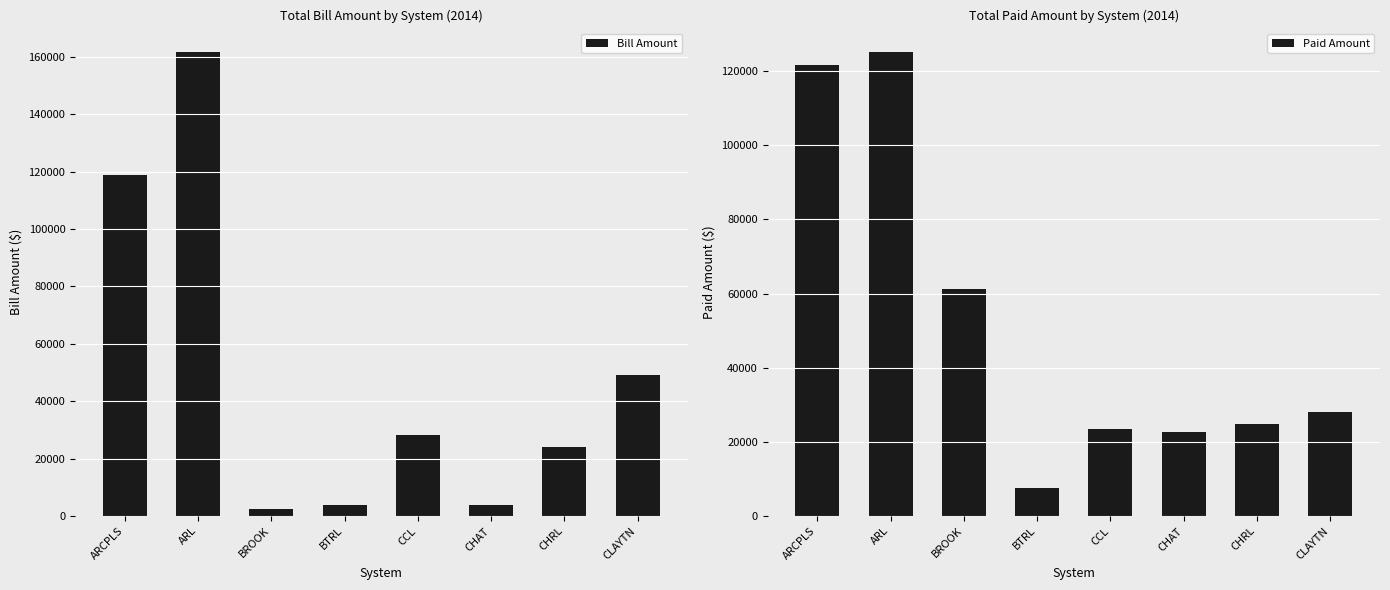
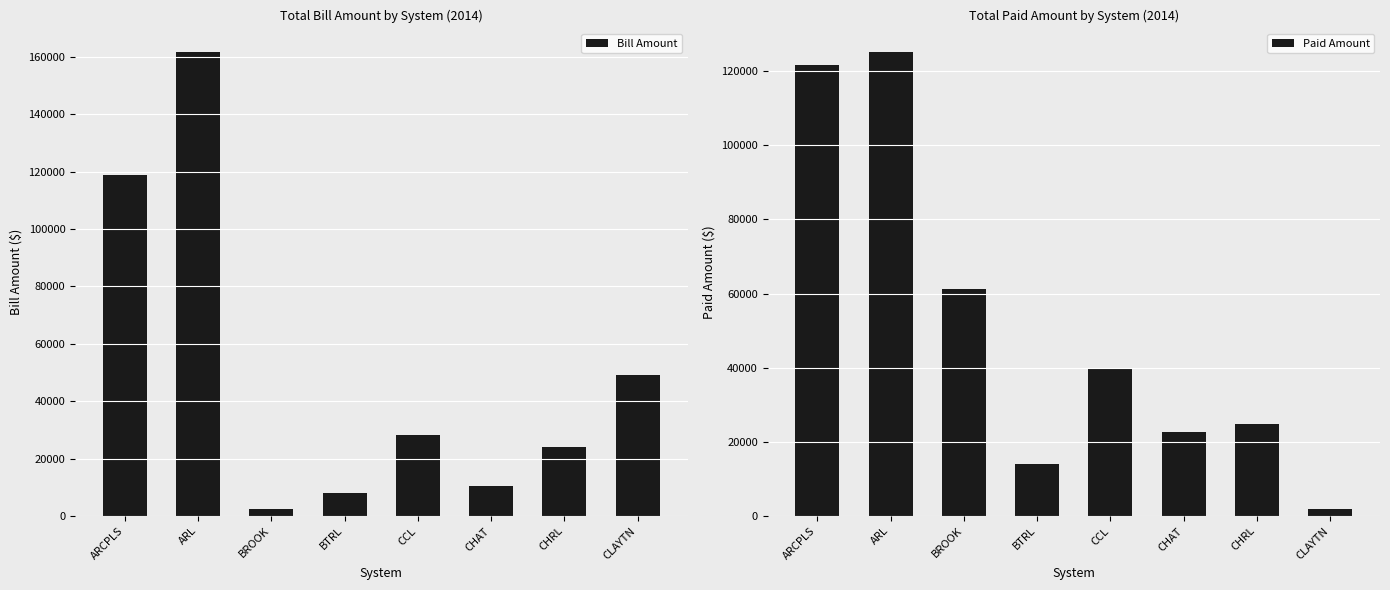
  {
    "Total Bill Amount by System (2014)": {
      "ARCPLS": 119000,
      "ARL": 162000,
      "BROOK": 2000,
-     "BTRL": 4000,
+     "BTRL": 8000,
      "CCL": 28000,
-     "CHAT": 4000,
+     "CHAT": 10000,
      "CHRL": 24000,
      "CLAYTN": 49000
    },
    "Total Paid Amount by System (2014)": {
      "ARCPLS": 122000,
      "ARL": 125000,
      "BROOK": 61000,
-     "BTRL": 8000,
-     "CCL": 24000,
+     "BTRL": 14000,
+     "CCL": 40000,
      "CHAT": 23000,
      "CHRL": 25000,
-     "CLAYTN": 28000
+     "CLAYTN": 2000
    }
  }
